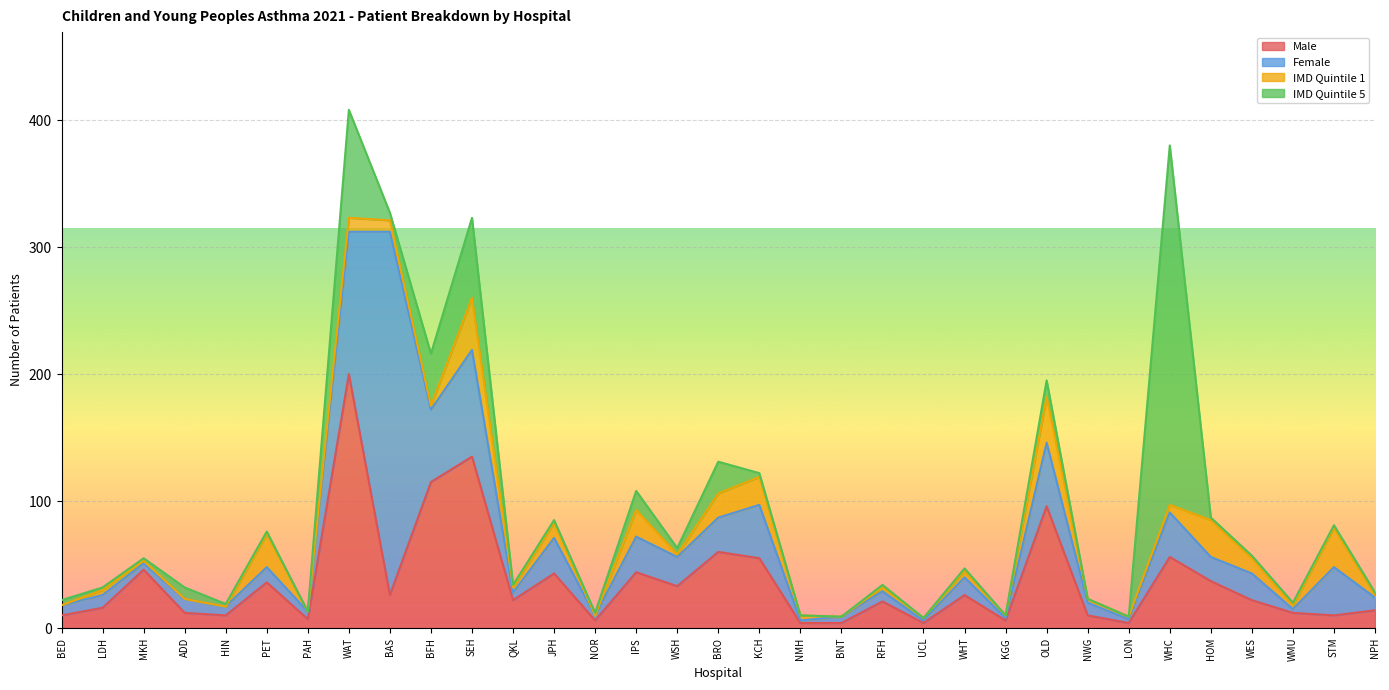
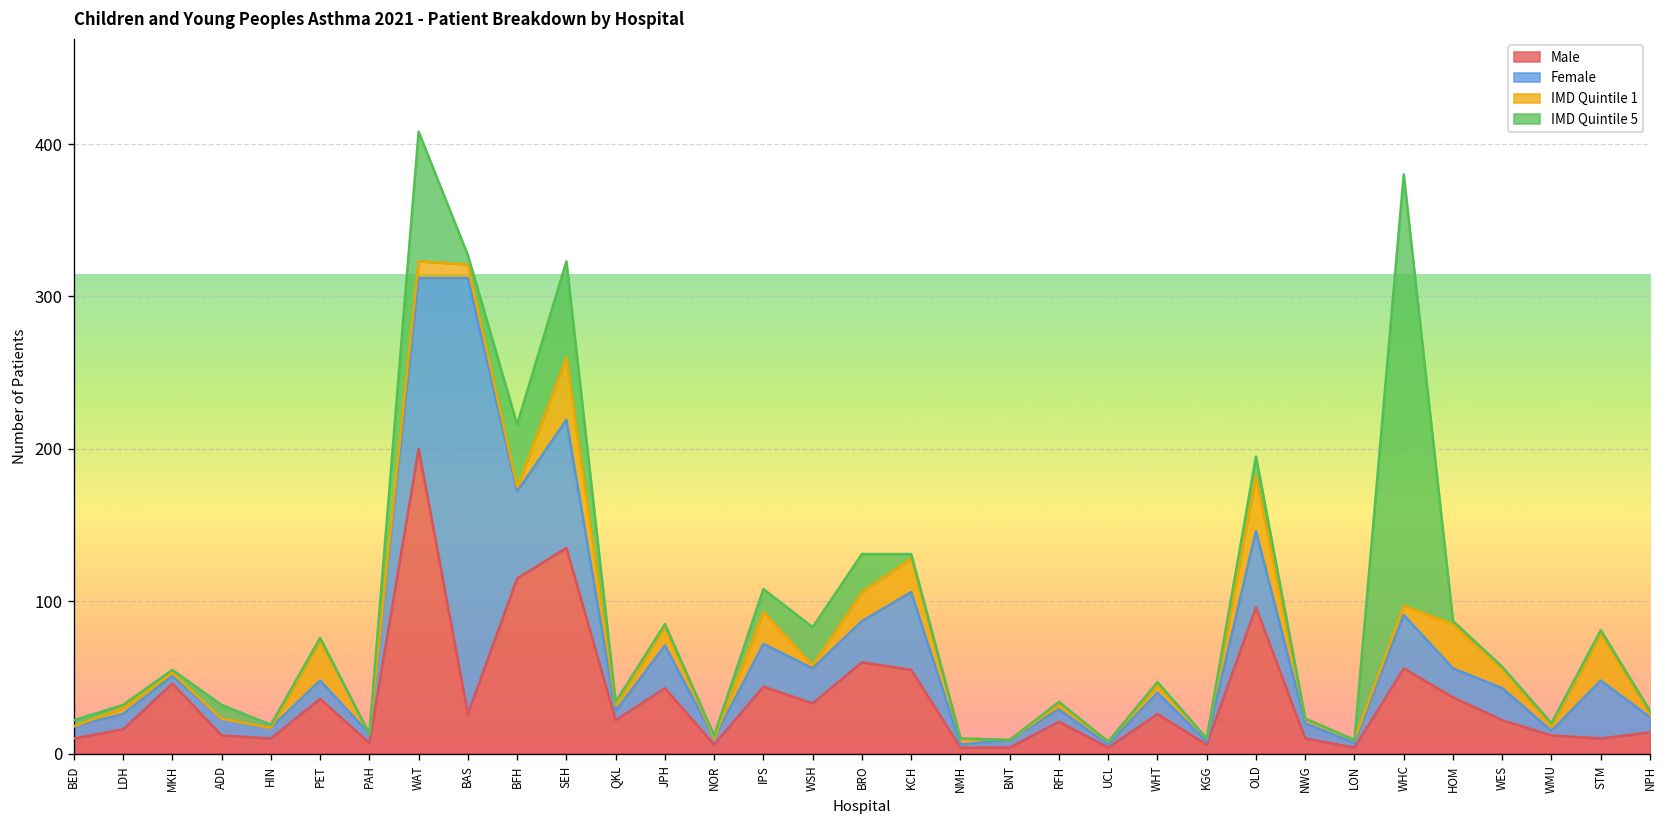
  {
    "Male": {
      "BED": 10,
      "LDH": 16,
      "MKH": 46,
      "ADD": 12,
      "HIN": 10,
      "PET": 36,
      "PAH": 7,
      "WAT": 200,
      "BAS": 26,
      "BFH": 115,
      "SEH": 135,
      "QKL": 22,
      "JPH": 43,
      "NOR": 6,
      "IPS": 44,
      "WSH": 33,
      "BRO": 60,
      "KCH": 55,
      "BNT": 4,
      "RFH": 21,
      "WHT": 26,
      "KGG": 6,
      "OLD": 96,
      "NWG": 10,
      "LON": 4,
      "WHC": 56,
      "HOM": 37,
      "WES": 22,
      "WMU": 12,
      "STM": 10,
      "NPH": 14
    },
    "Female": {
      "LDH": 10,
      "PET": 12,
      "WAT": 112,
      "BAS": 286,
      "BFH": 57,
      "SEH": 84,
      "QKL": 6,
      "JPH": 28,
      "IPS": 28,
      "WSH": 23,
      "BRO": 27,
-     "KCH": 42,
+     "KCH": 51,
      "RFH": 8,
      "WHT": 14,
      "OLD": 50,
      "NWG": 10,
      "WHC": 35,
      "HOM": 19,
      "WES": 21,
      "WMU": 3,
      "STM": 38
    },
    "IMD Quintile 1": {
      "WAT": 11,
      "BAS": 9,
      "BFH": 3,
      "SEH": 41,
      "QKL": 4,
      "JPH": 12,
      "IPS": 21,
      "WSH": 2,
      "BRO": 19,
      "KCH": 22,
      "RFH": 3,
      "OLD": 36,
      "WHC": 6,
      "STM": 31
    },
    "IMD Quintile 5": {
      "BED": 4,
      "MKH": 2,
      "ADD": 9,
      "WAT": 85,
      "BAS": 6,
      "BFH": 41,
      "SEH": 63,
      "QKL": 2,
      "JPH": 2,
      "IPS": 15,
-     "WSH": 5,
+     "WSH": 25,
      "BRO": 25,
      "KCH": 3,
      "RFH": 2,
      "OLD": 13,
      "WHC": 283,
      "STM": 2,
      "NPH": 2
    }
  }
